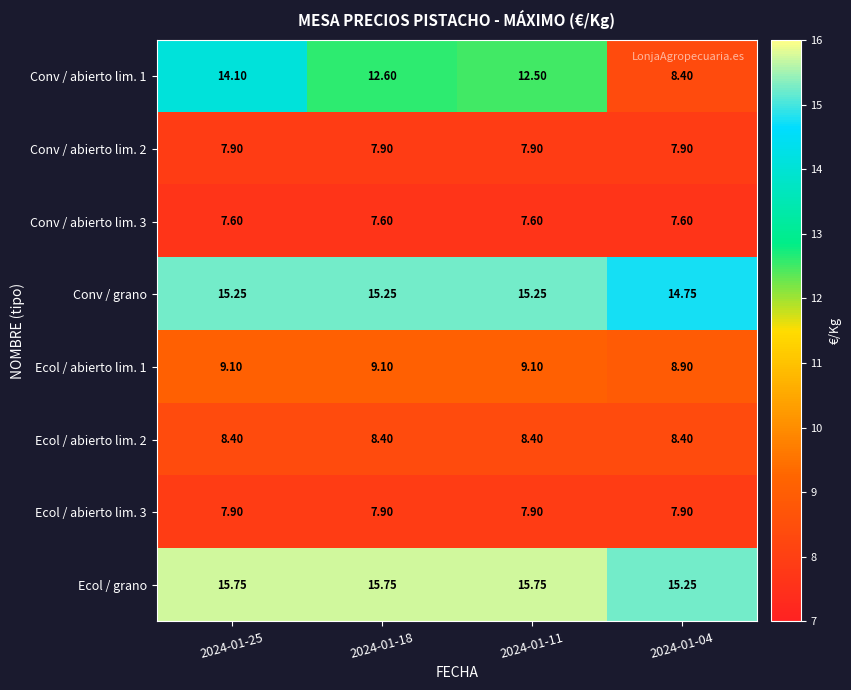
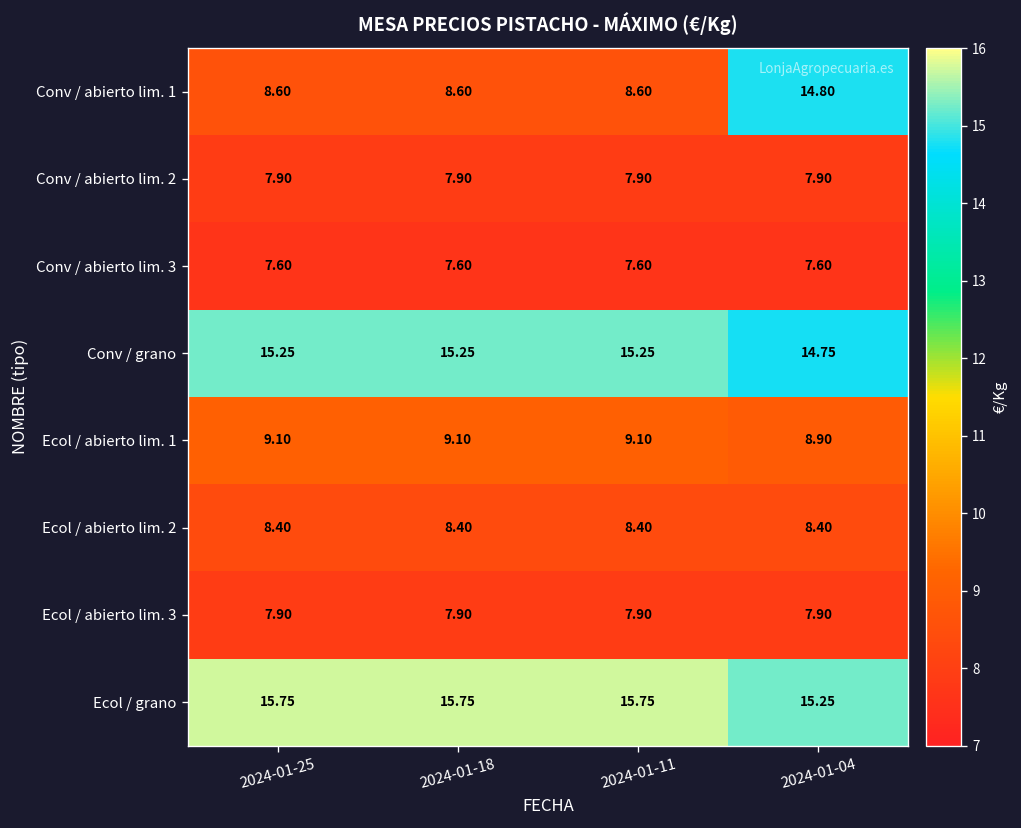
  {
    "Conv / abierto lim. 1": {
-     "2024-01-25": 14.10,
-     "2024-01-18": 12.60,
-     "2024-01-11": 12.50,
-     "2024-01-04": 8.40
+     "2024-01-25": 8.60,
+     "2024-01-18": 8.60,
+     "2024-01-11": 8.60,
+     "2024-01-04": 14.80
    },
    "Conv / abierto lim. 2": {
      "2024-01-25": 7.90,
      "2024-01-18": 7.90,
      "2024-01-11": 7.90,
      "2024-01-04": 7.90
    },
    "Conv / abierto lim. 3": {
      "2024-01-25": 7.60,
      "2024-01-18": 7.60,
      "2024-01-11": 7.60,
      "2024-01-04": 7.60
    },
    "Conv / grano": {
      "2024-01-25": 15.25,
      "2024-01-18": 15.25,
      "2024-01-11": 15.25,
      "2024-01-04": 14.75
    },
    "Ecol / abierto lim. 1": {
      "2024-01-25": 9.10,
      "2024-01-18": 9.10,
      "2024-01-11": 9.10,
      "2024-01-04": 8.90
    },
    "Ecol / abierto lim. 2": {
      "2024-01-25": 8.40,
      "2024-01-18": 8.40,
      "2024-01-11": 8.40,
      "2024-01-04": 8.40
    },
    "Ecol / abierto lim. 3": {
      "2024-01-25": 7.90,
      "2024-01-18": 7.90,
      "2024-01-11": 7.90,
      "2024-01-04": 7.90
    },
    "Ecol / grano": {
      "2024-01-25": 15.75,
      "2024-01-18": 15.75,
      "2024-01-11": 15.75,
      "2024-01-04": 15.25
    }
  }
